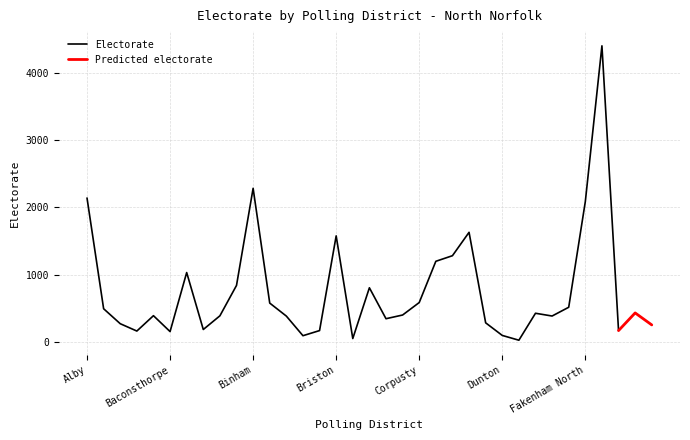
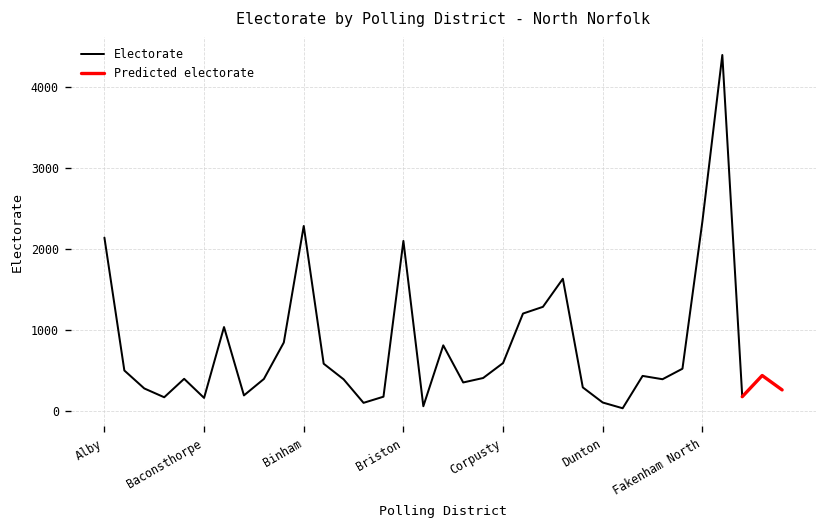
  {
    "Electorate": {
      "Alby": 2100,
      "Baconsthorpe": 200,
      "Binham": 2300,
-     "Briston": 1600,
+     "Briston": 2100,
      "Corpusty": 600,
      "Dunton": 100,
-     "Fakenham North": 2100
+     "Fakenham North": 2300
    }
  }
